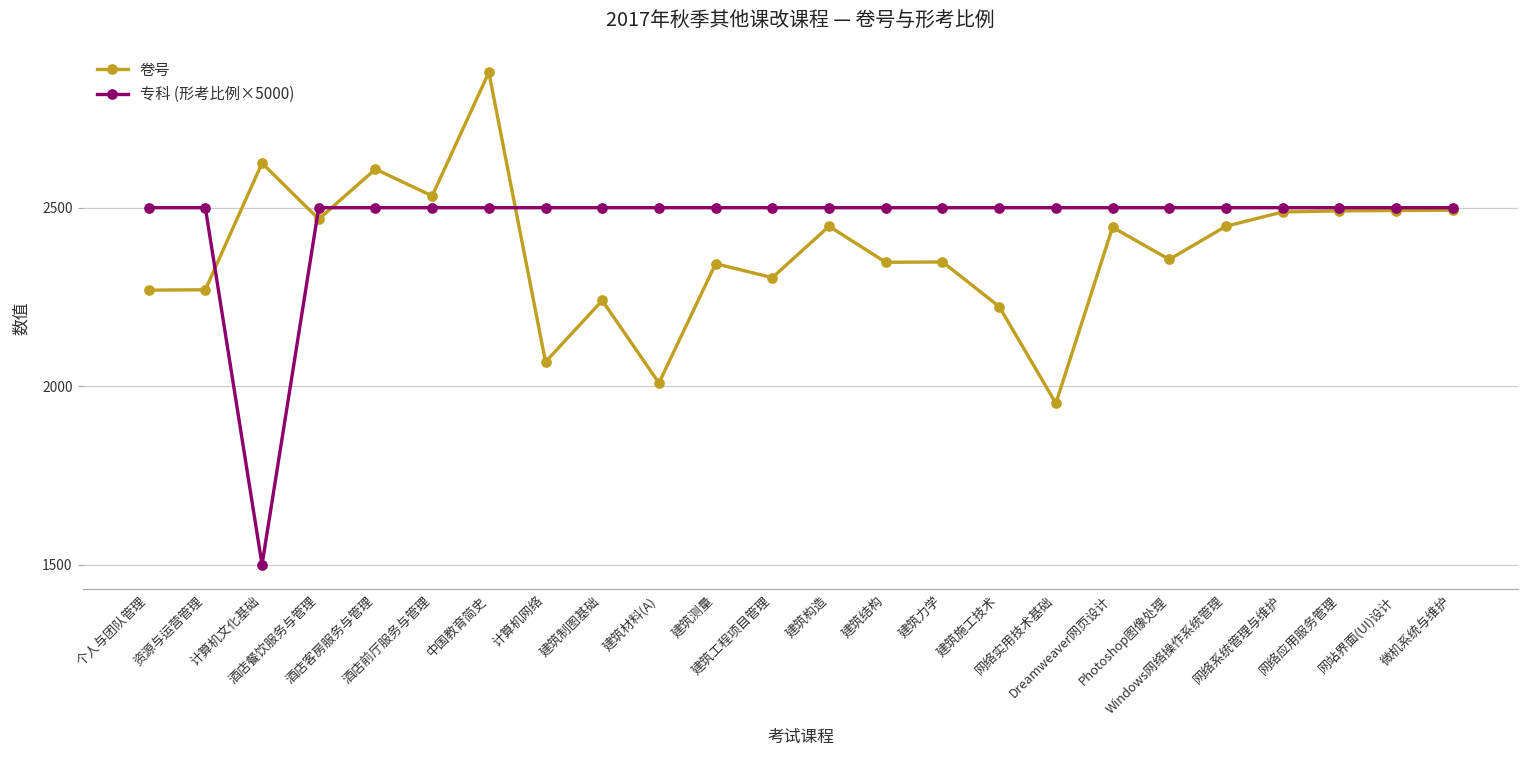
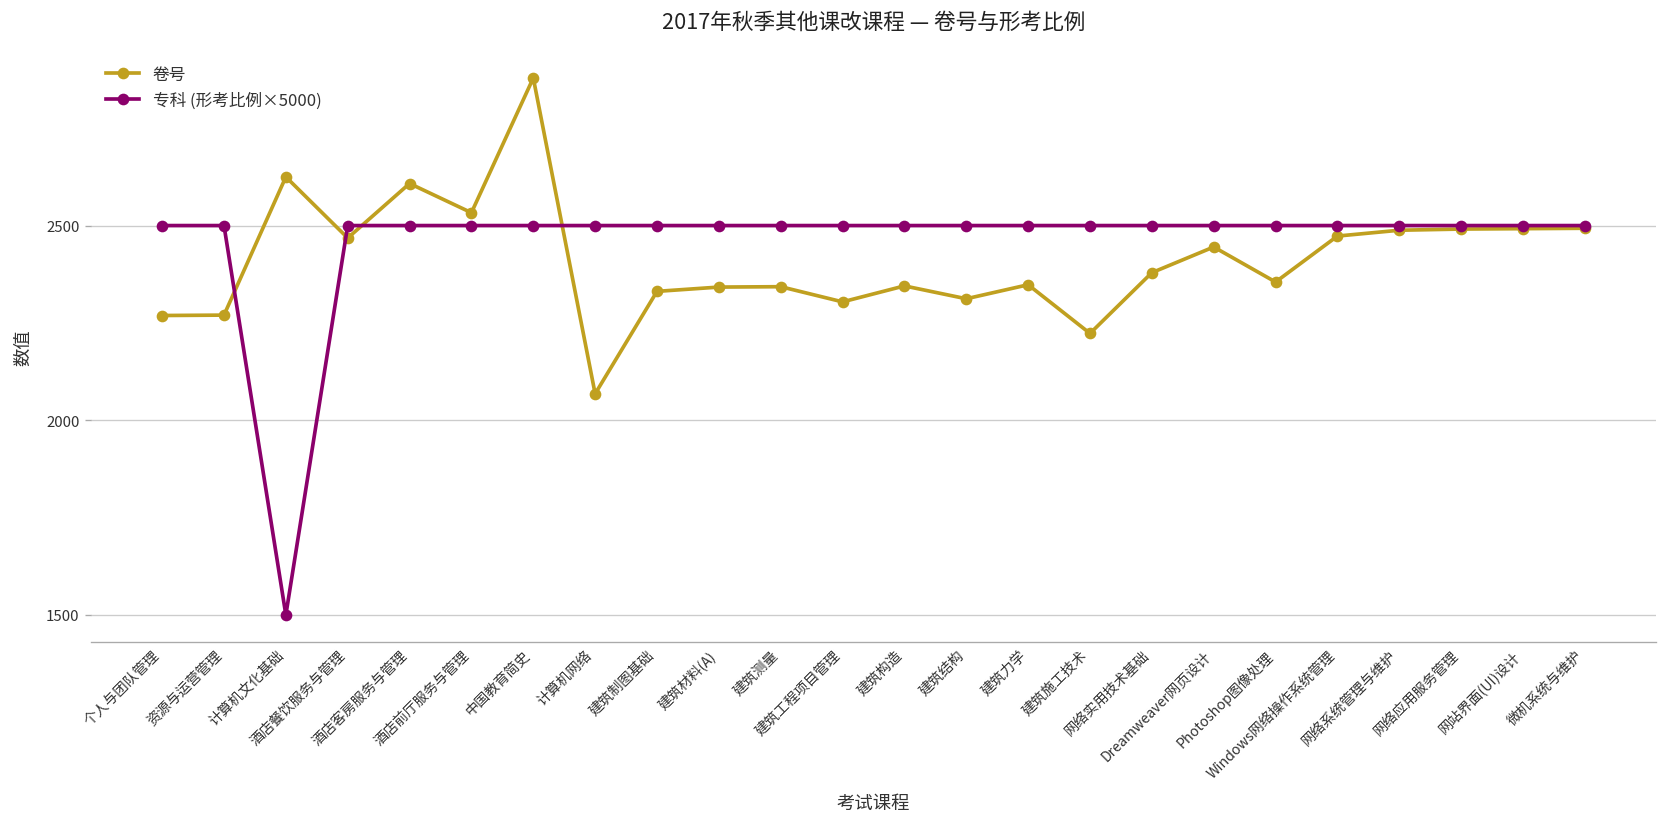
  {
    "卷号": {
      "个人与团队管理": 2270,
      "资源与运营管理": 2270,
      "计算机文化基础": 2630,
      "酒店餐饮服务与管理": 2470,
      "酒店客房服务与管理": 2610,
      "酒店前厅服务与管理": 2530,
      "中国教育简史": 2880,
      "计算机网络": 2070,
-     "建筑制图基础": 2240,
-     "建筑材料(A)": 2010,
+     "建筑制图基础": 2330,
+     "建筑材料(A)": 2340,
      "建筑测量": 2340,
      "建筑工程项目管理": 2300,
-     "建筑构造": 2450,
-     "建筑结构": 2350,
+     "建筑构造": 2350,
+     "建筑结构": 2310,
      "建筑力学": 2350,
      "建筑施工技术": 2220,
-     "网络实用技术基础": 1950,
+     "网络实用技术基础": 2380,
      "Dreamweaver网页设计": 2450,
      "Photoshop图像处理": 2360,
-     "Windows网络操作系统管理": 2450,
+     "Windows网络操作系统管理": 2470,
      "网络系统管理与维护": 2490,
      "网络应用服务管理": 2490,
      "网站界面(UI)设计": 2490
    },
    "专科 (形考比例×5000)": {
      "个人与团队管理": 2500,
      "资源与运营管理": 2500,
      "计算机文化基础": 1500,
      "酒店餐饮服务与管理": 2500,
      "酒店客房服务与管理": 2500,
      "酒店前厅服务与管理": 2500,
      "中国教育简史": 2500,
      "计算机网络": 2500,
      "建筑制图基础": 2500,
      "建筑材料(A)": 2500,
      "建筑测量": 2500,
      "建筑工程项目管理": 2500,
      "建筑构造": 2500,
      "建筑结构": 2500,
      "建筑力学": 2500,
      "建筑施工技术": 2500,
      "网络实用技术基础": 2500,
      "Dreamweaver网页设计": 2500,
      "Photoshop图像处理": 2500,
      "Windows网络操作系统管理": 2500,
      "网络系统管理与维护": 2500,
      "网络应用服务管理": 2500,
      "网站界面(UI)设计": 2500
    }
  }
